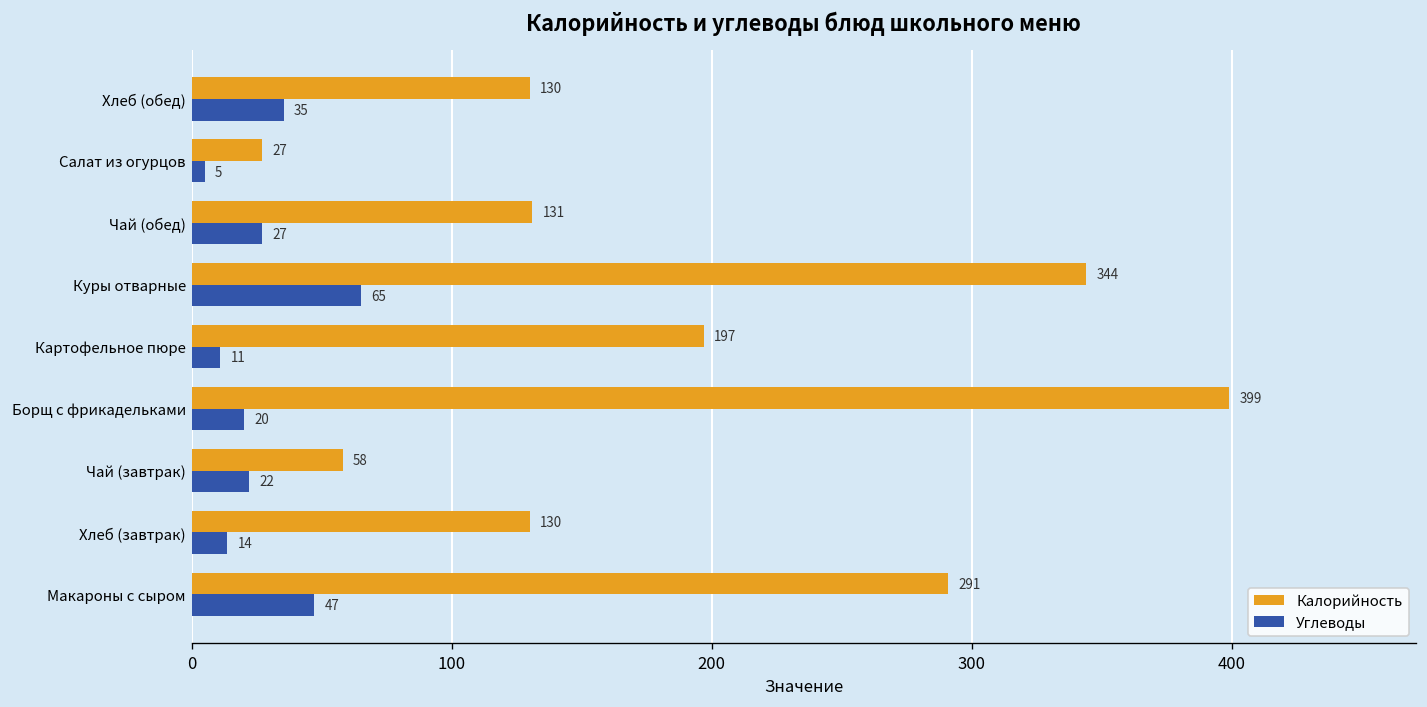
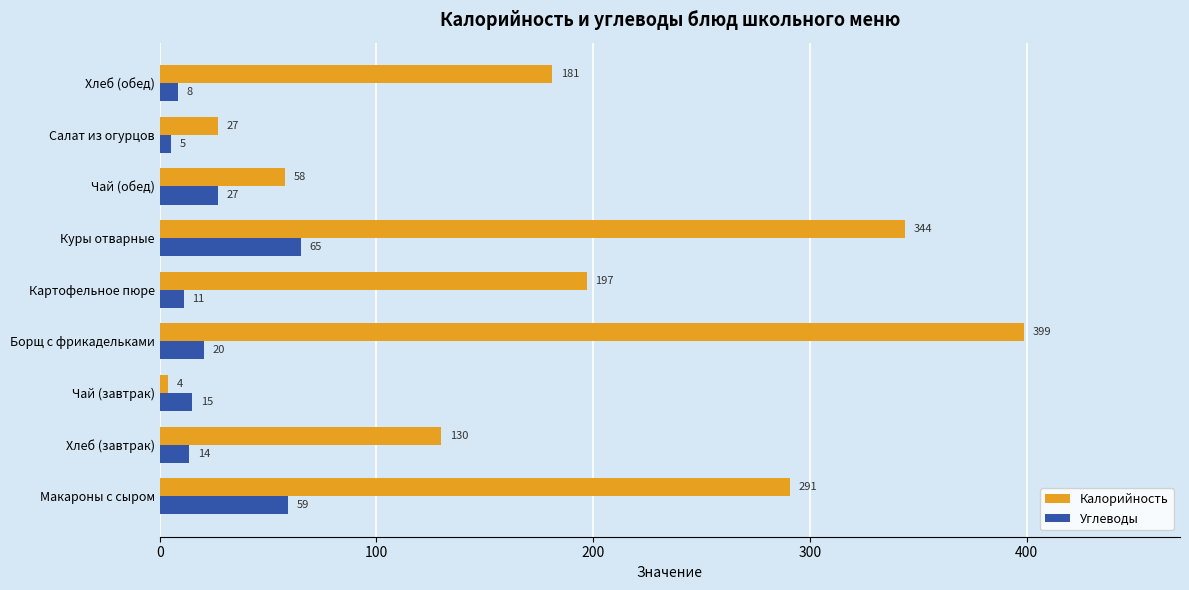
  {
    "Калорийность": {
-     "Хлеб (обед)": 130,
+     "Хлеб (обед)": 181,
      "Салат из огурцов": 27,
-     "Чай (обед)": 131,
+     "Чай (обед)": 58,
      "Куры отварные": 344,
      "Картофельное пюре": 197,
      "Борщ с фрикадельками": 399,
-     "Чай (завтрак)": 58,
+     "Чай (завтрак)": 4,
      "Хлеб (завтрак)": 130,
      "Макароны с сыром": 291
    },
    "Углеводы": {
-     "Хлеб (обед)": 35,
+     "Хлеб (обед)": 8,
      "Салат из огурцов": 5,
      "Чай (обед)": 27,
      "Куры отварные": 65,
      "Картофельное пюре": 11,
      "Борщ с фрикадельками": 20,
-     "Чай (завтрак)": 22,
+     "Чай (завтрак)": 15,
      "Хлеб (завтрак)": 14,
-     "Макароны с сыром": 47
+     "Макароны с сыром": 59
    }
  }
